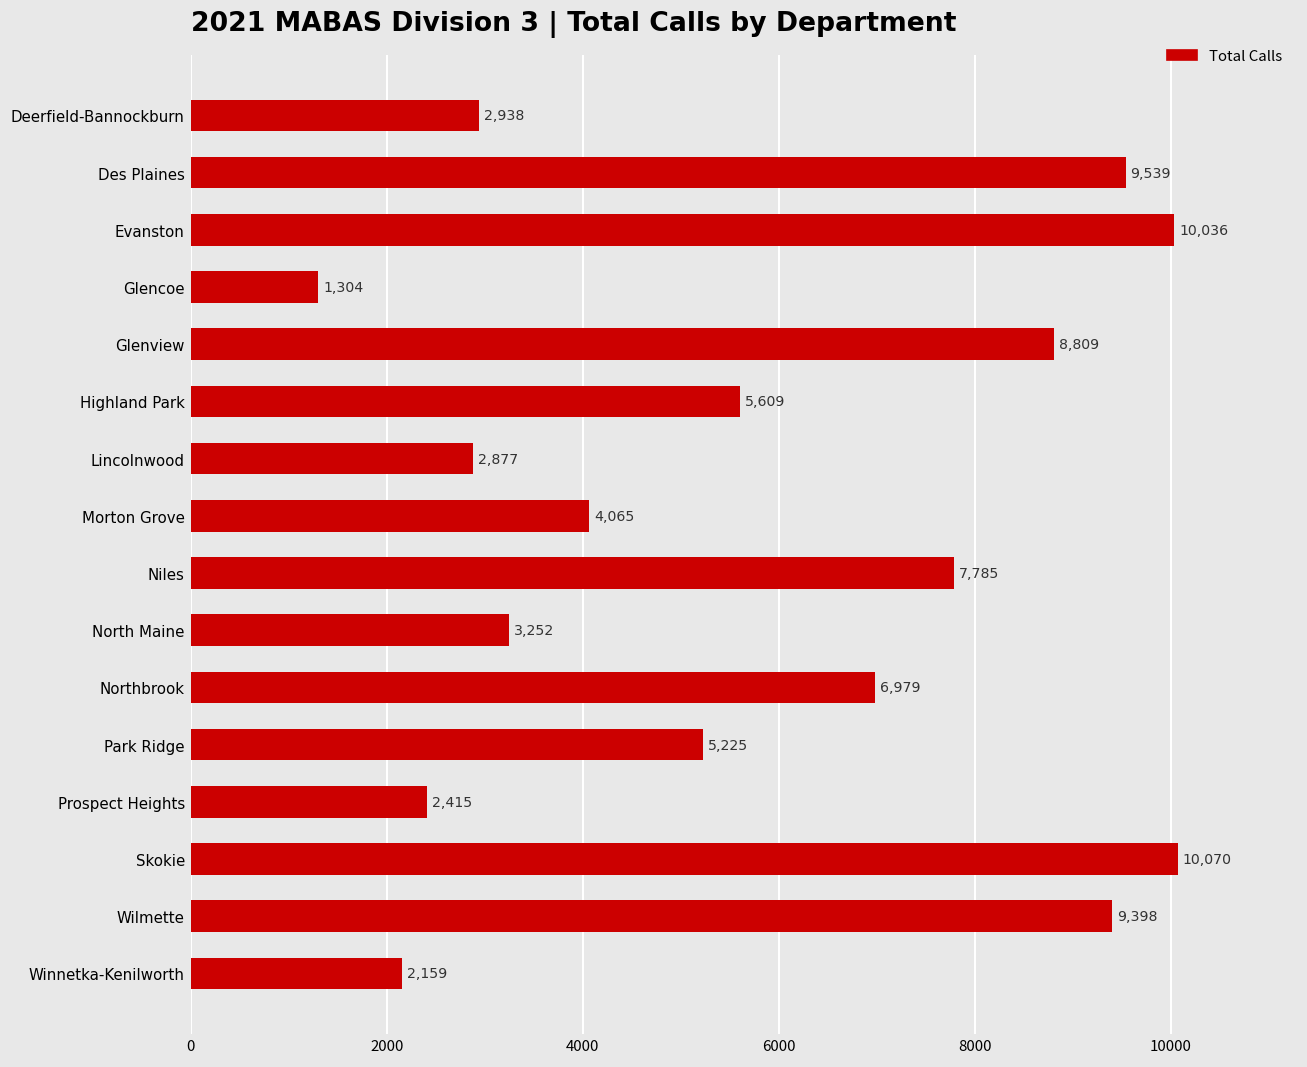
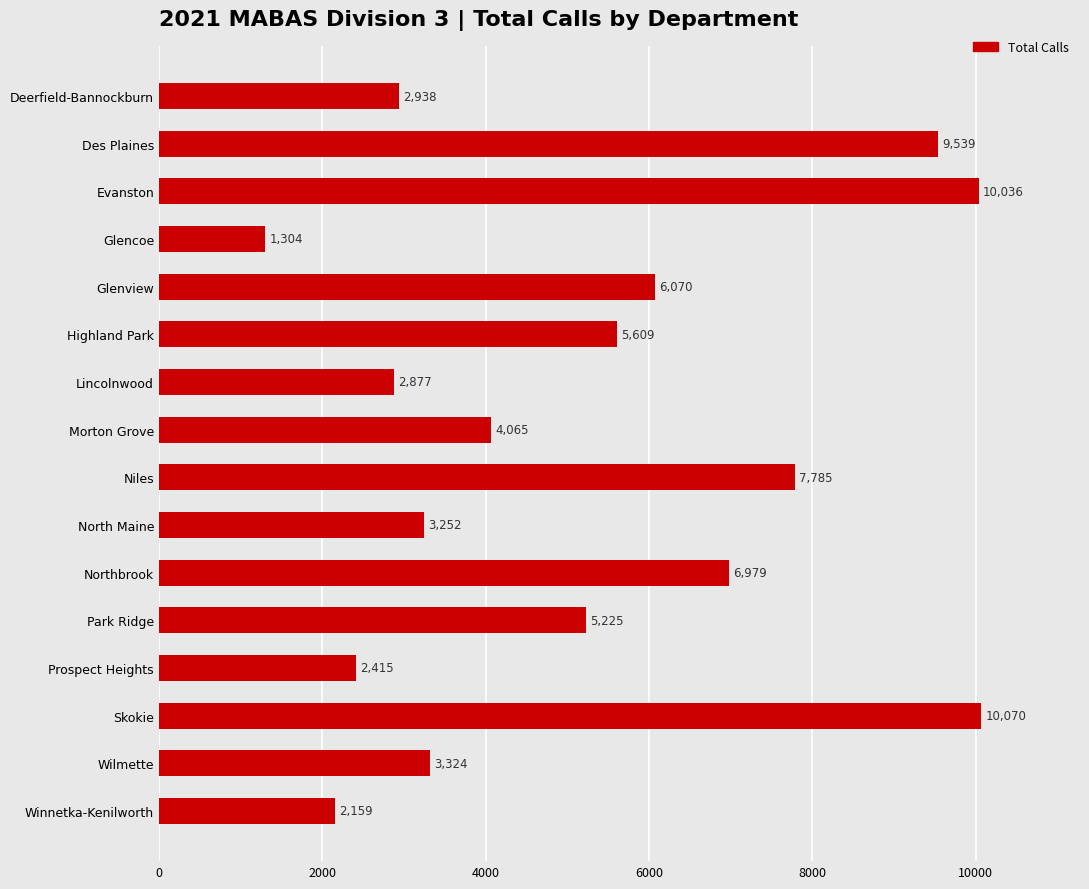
  {
    "Deerfield-Bannockburn": "2,938",
    "Des Plaines": "9,539",
    "Evanston": "10,036",
    "Glencoe": "1,304",
-   "Glenview": "8,809",
+   "Glenview": "6,070",
    "Highland Park": "5,609",
    "Lincolnwood": "2,877",
    "Morton Grove": "4,065",
    "Niles": "7,785",
    "North Maine": "3,252",
    "Northbrook": "6,979",
    "Park Ridge": "5,225",
    "Prospect Heights": "2,415",
    "Skokie": "10,070",
-   "Wilmette": "9,398",
+   "Wilmette": "3,324",
    "Winnetka-Kenilworth": "2,159"
  }
